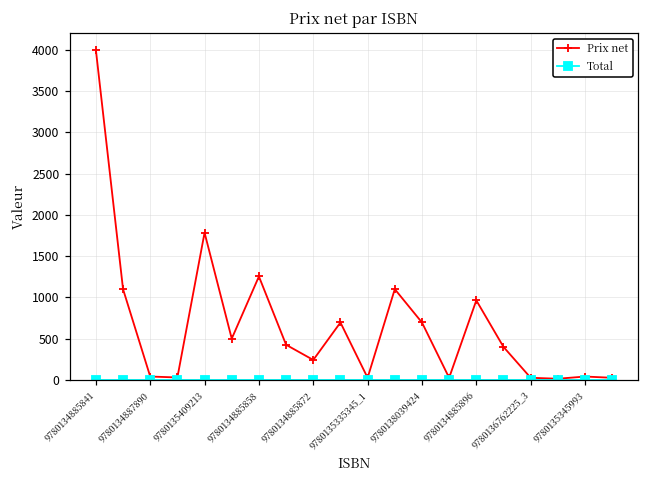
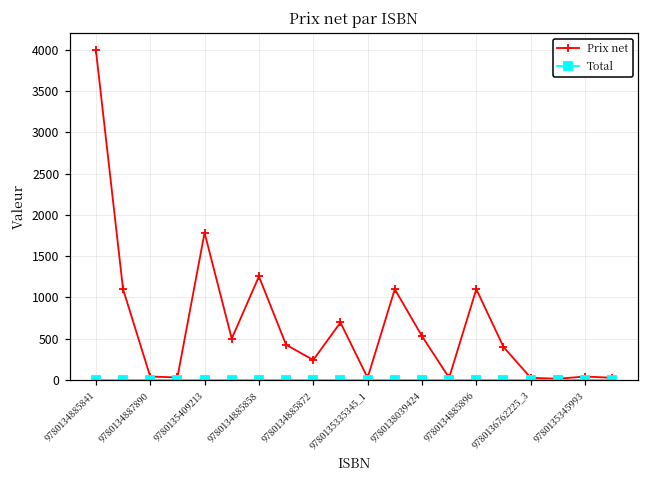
  {
    "Prix net": {
      "9780134885841": 4000,
      "9780134887890": 0,
      "9780135409213": 1800,
      "9780134885858": 1300,
      "9780134885872": 200,
-     "9780138039424": 700,
-     "9780134885896": 1000,
+     "9780138039424": 500,
+     "9780134885896": 1100,
      "9780135345993": 0
    },
    "Total": {
      "9780134885841": 0,
      "9780134887890": 0,
      "9780135409213": 0,
      "9780134885858": 0,
      "9780134885872": 0,
      "9780138039424": 0,
      "9780134885896": 0,
      "9780135345993": 0
    }
  }
